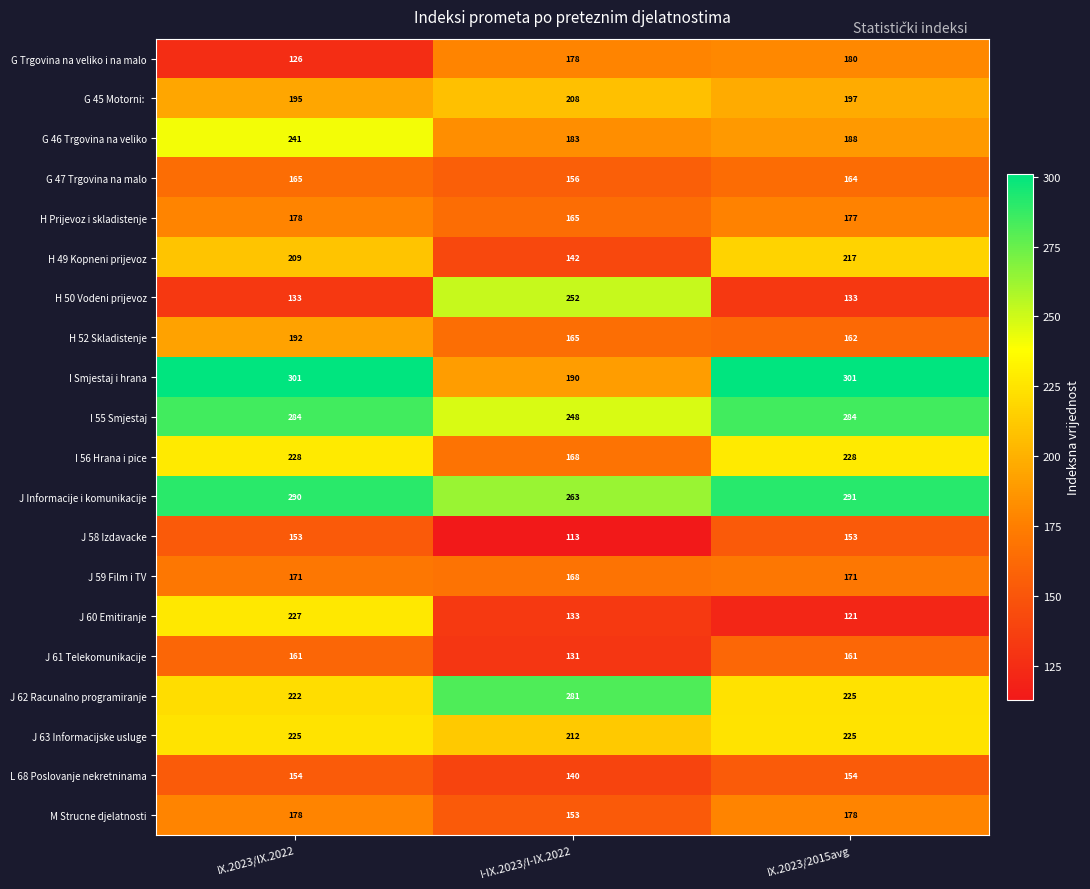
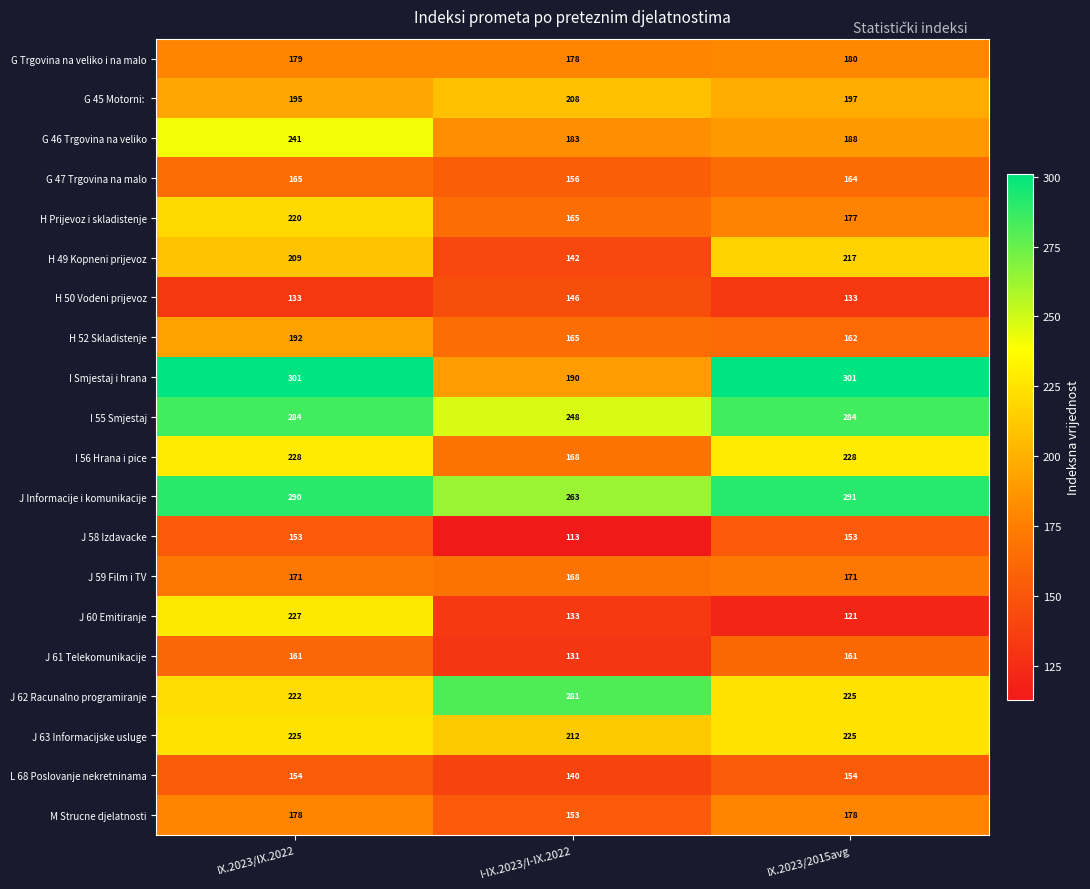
  {
    "G Trgovina na veliko i na malo": {
-     "IX.2023/IX.2022": 126,
+     "IX.2023/IX.2022": 179,
      "I-IX.2023/I-IX.2022": 178,
      "IX.2023/2015avg": 180
    },
    "G 45 Motorni:": {
      "IX.2023/IX.2022": 195,
      "I-IX.2023/I-IX.2022": 208,
      "IX.2023/2015avg": 197
    },
    "G 46 Trgovina na veliko": {
      "IX.2023/IX.2022": 241,
      "I-IX.2023/I-IX.2022": 183,
      "IX.2023/2015avg": 188
    },
    "G 47 Trgovina na malo": {
      "IX.2023/IX.2022": 165,
      "I-IX.2023/I-IX.2022": 156,
      "IX.2023/2015avg": 164
    },
    "H Prijevoz i skladistenje": {
-     "IX.2023/IX.2022": 178,
+     "IX.2023/IX.2022": 220,
      "I-IX.2023/I-IX.2022": 165,
      "IX.2023/2015avg": 177
    },
    "H 49 Kopneni prijevoz": {
      "IX.2023/IX.2022": 209,
      "I-IX.2023/I-IX.2022": 142,
      "IX.2023/2015avg": 217
    },
    "H 50 Vodeni prijevoz": {
      "IX.2023/IX.2022": 133,
-     "I-IX.2023/I-IX.2022": 252,
+     "I-IX.2023/I-IX.2022": 146,
      "IX.2023/2015avg": 133
    },
    "H 52 Skladistenje": {
      "IX.2023/IX.2022": 192,
      "I-IX.2023/I-IX.2022": 165,
      "IX.2023/2015avg": 162
    },
    "I Smjestaj i hrana": {
      "IX.2023/IX.2022": 301,
      "I-IX.2023/I-IX.2022": 190,
      "IX.2023/2015avg": 301
    },
    "I 55 Smjestaj": {
      "IX.2023/IX.2022": 284,
      "I-IX.2023/I-IX.2022": 248,
      "IX.2023/2015avg": 284
    },
    "I 56 Hrana i pice": {
      "IX.2023/IX.2022": 228,
      "I-IX.2023/I-IX.2022": 168,
      "IX.2023/2015avg": 228
    },
    "J Informacije i komunikacije": {
      "IX.2023/IX.2022": 290,
      "I-IX.2023/I-IX.2022": 263,
      "IX.2023/2015avg": 291
    },
    "J 58 Izdavacke": {
      "IX.2023/IX.2022": 153,
      "I-IX.2023/I-IX.2022": 113,
      "IX.2023/2015avg": 153
    },
    "J 59 Film i TV": {
      "IX.2023/IX.2022": 171,
      "I-IX.2023/I-IX.2022": 168,
      "IX.2023/2015avg": 171
    },
    "J 60 Emitiranje": {
      "IX.2023/IX.2022": 227,
      "I-IX.2023/I-IX.2022": 133,
      "IX.2023/2015avg": 121
    },
    "J 61 Telekomunikacije": {
      "IX.2023/IX.2022": 161,
      "I-IX.2023/I-IX.2022": 131,
      "IX.2023/2015avg": 161
    },
    "J 62 Racunalno programiranje": {
      "IX.2023/IX.2022": 222,
      "I-IX.2023/I-IX.2022": 281,
      "IX.2023/2015avg": 225
    },
    "J 63 Informacijske usluge": {
      "IX.2023/IX.2022": 225,
      "I-IX.2023/I-IX.2022": 212,
      "IX.2023/2015avg": 225
    },
    "L 68 Poslovanje nekretninama": {
      "IX.2023/IX.2022": 154,
      "I-IX.2023/I-IX.2022": 140,
      "IX.2023/2015avg": 154
    },
    "M Strucne djelatnosti": {
      "IX.2023/IX.2022": 178,
      "I-IX.2023/I-IX.2022": 153,
      "IX.2023/2015avg": 178
    }
  }
